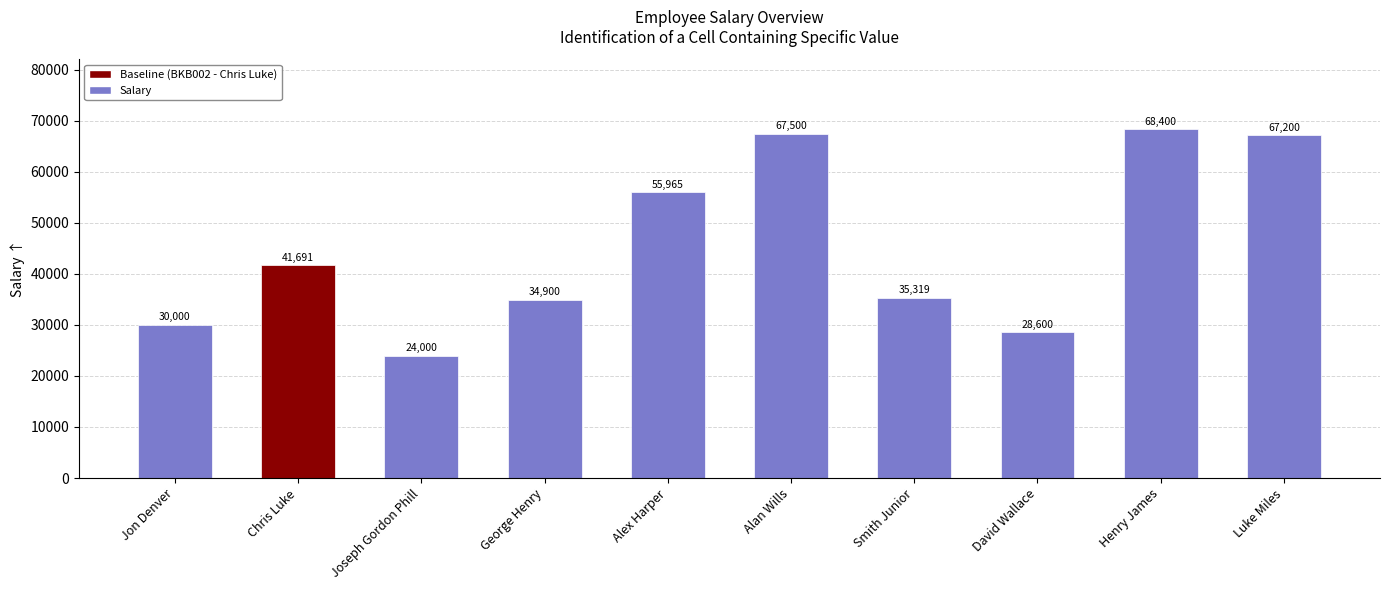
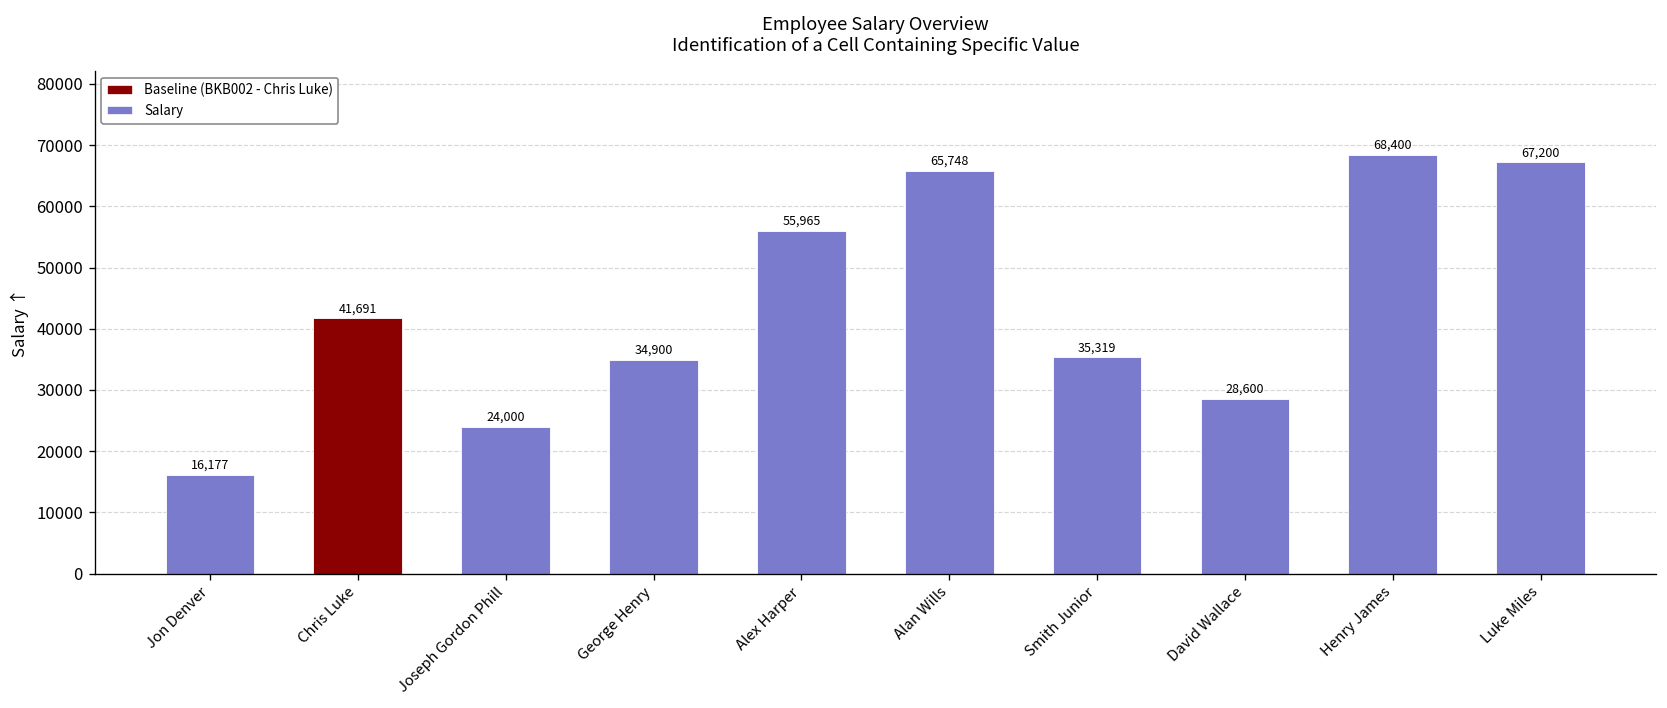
  {
-   "Jon Denver": "30,000",
+   "Jon Denver": "16,177",
    "Chris Luke": "41,691",
    "Joseph Gordon Phill": "24,000",
    "George Henry": "34,900",
    "Alex Harper": "55,965",
-   "Alan Wills": "67,500",
+   "Alan Wills": "65,748",
    "Smith Junior": "35,319",
    "David Wallace": "28,600",
    "Henry James": "68,400",
    "Luke Miles": "67,200"
  }
